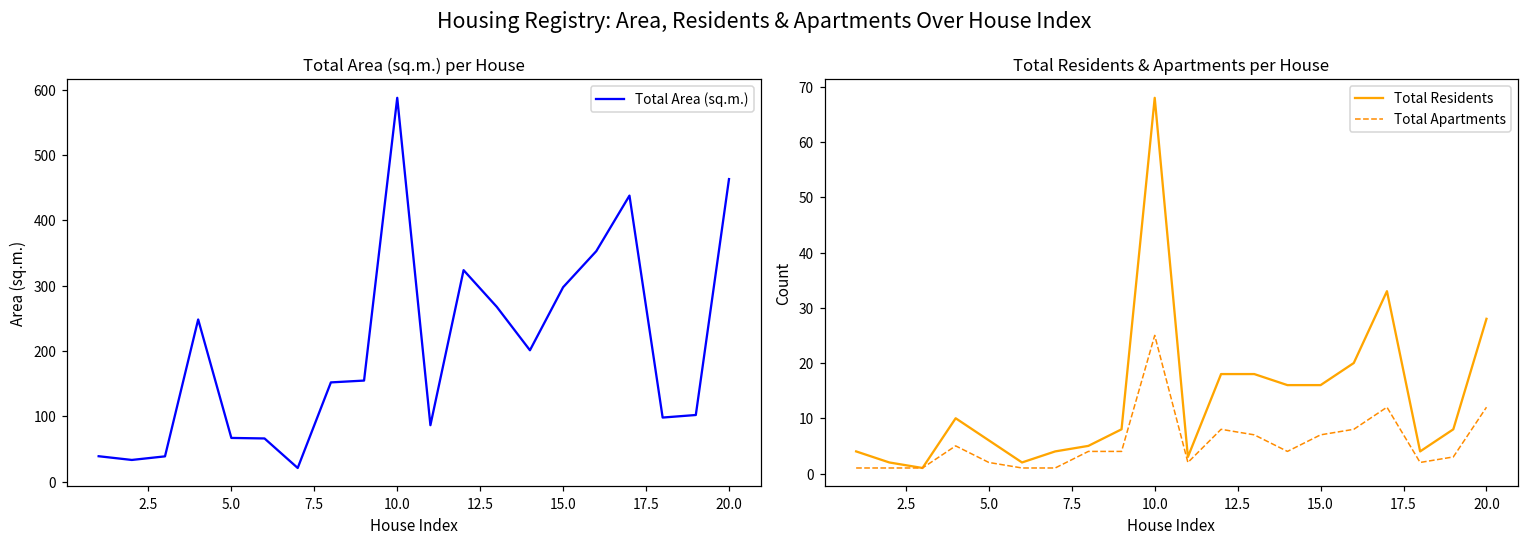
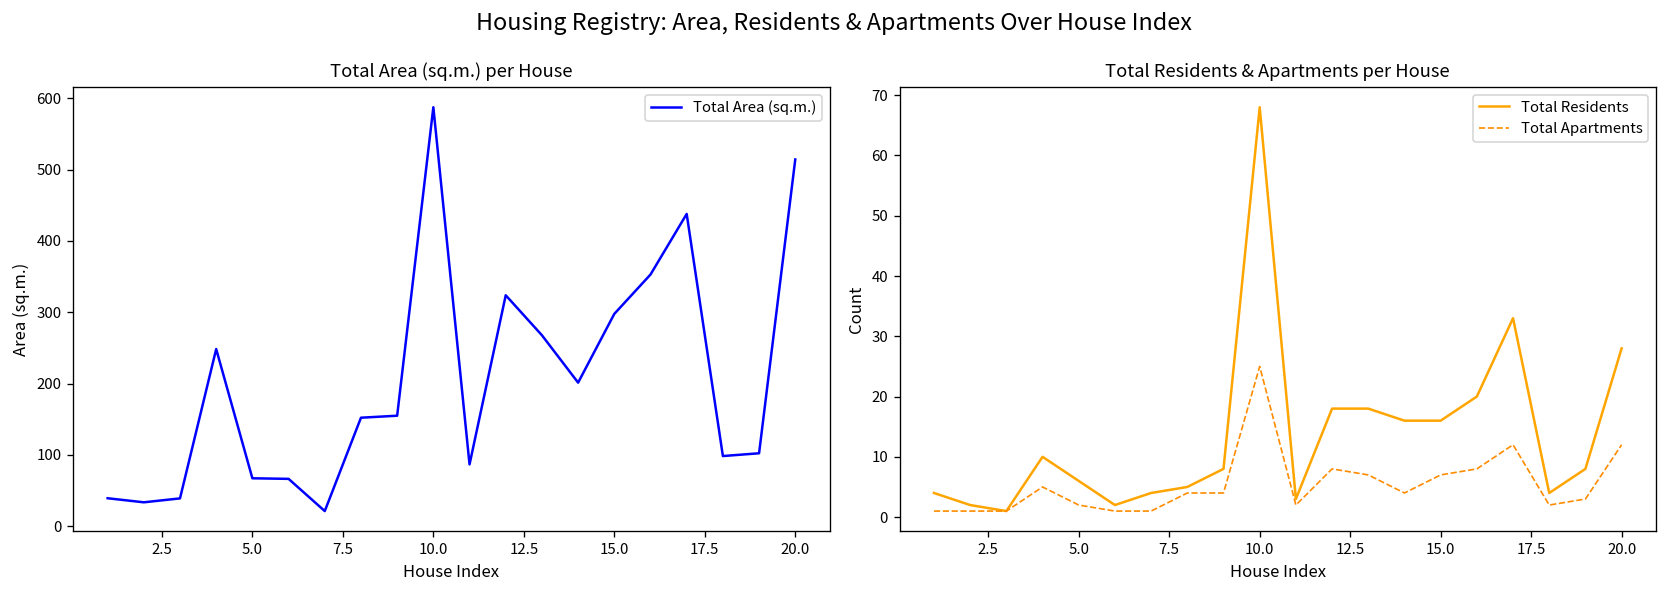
  {
    "Total Area (sq.m.) per House": {
      "5.0": 70,
      "10.0": 590,
      "15.0": 300,
-     "20.0": 460
+     "20.0": 510
    }
  }
